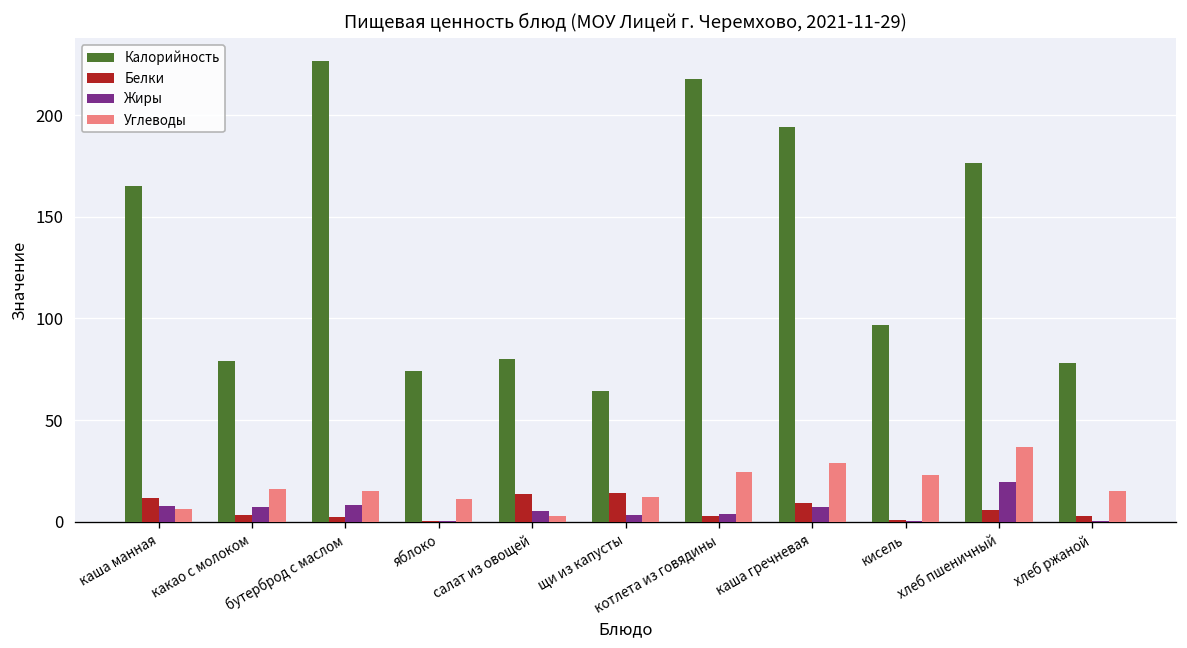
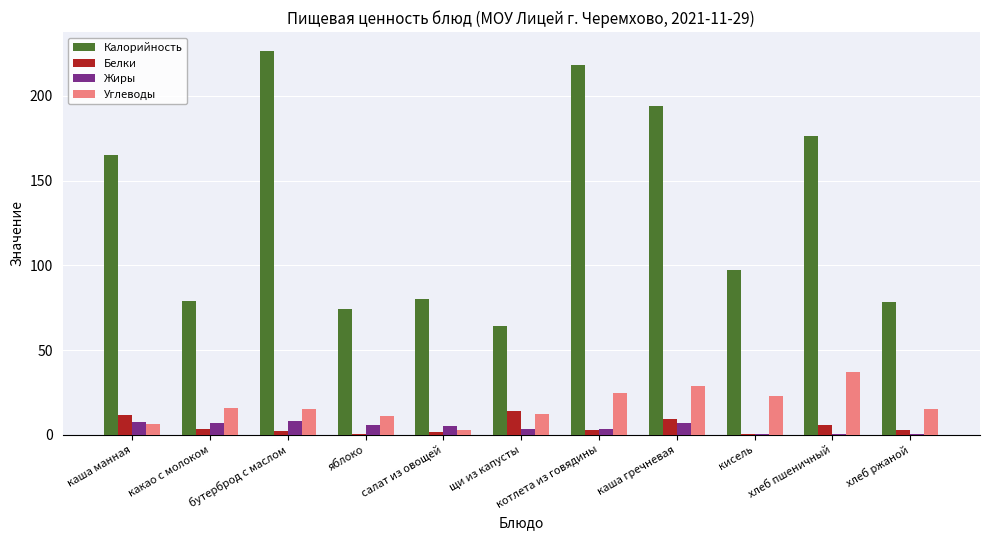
  {
    "Калорийность": {
      "каша манная": 165,
      "какао с молоком": 79,
      "бутерброд с маслом": 226,
      "яблоко": 74,
      "салат из овощей": 80,
      "щи из капусты": 64,
      "котлета из говядины": 218,
      "каша гречневая": 194,
      "кисель": 97,
      "хлеб пшеничный": 176,
      "хлеб ржаной": 78
    },
    "Белки": {
      "каша манная": 12,
      "какао с молоком": 3,
      "бутерброд с маслом": 2,
-     "салат из овощей": 14,
+     "салат из овощей": 1,
      "щи из капусты": 14,
      "котлета из говядины": 3,
      "каша гречневая": 9,
      "хлеб пшеничный": 6,
      "хлеб ржаной": 3
    },
    "Жиры": {
      "каша манная": 8,
      "какао с молоком": 7,
      "бутерброд с маслом": 8,
-     "яблоко": 0,
+     "яблоко": 6,
      "салат из овощей": 5,
      "щи из капусты": 3,
      "котлета из говядины": 4,
      "каша гречневая": 7,
-     "хлеб пшеничный": 19
+     "хлеб пшеничный": 1
    },
    "Углеводы": {
      "каша манная": 6,
      "какао с молоком": 16,
      "бутерброд с маслом": 15,
      "яблоко": 11,
      "салат из овощей": 3,
      "щи из капусты": 12,
      "котлета из говядины": 25,
      "каша гречневая": 29,
      "кисель": 23,
      "хлеб пшеничный": 37,
      "хлеб ржаной": 15
    }
  }
